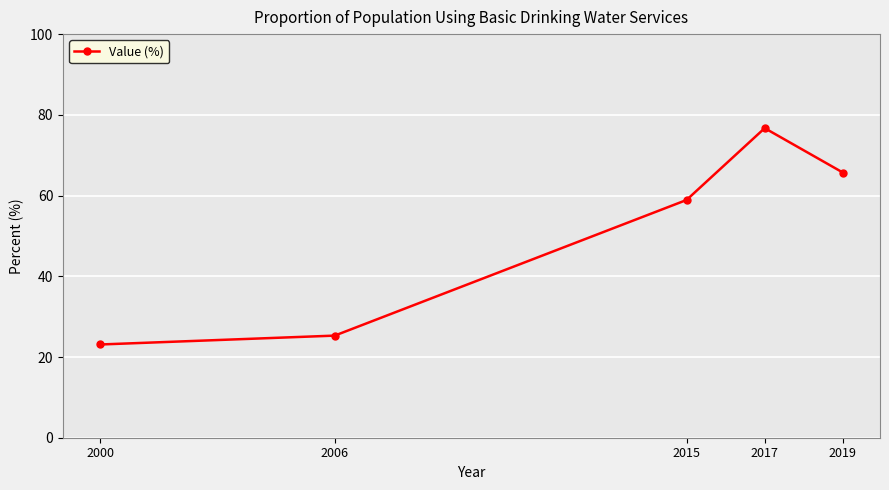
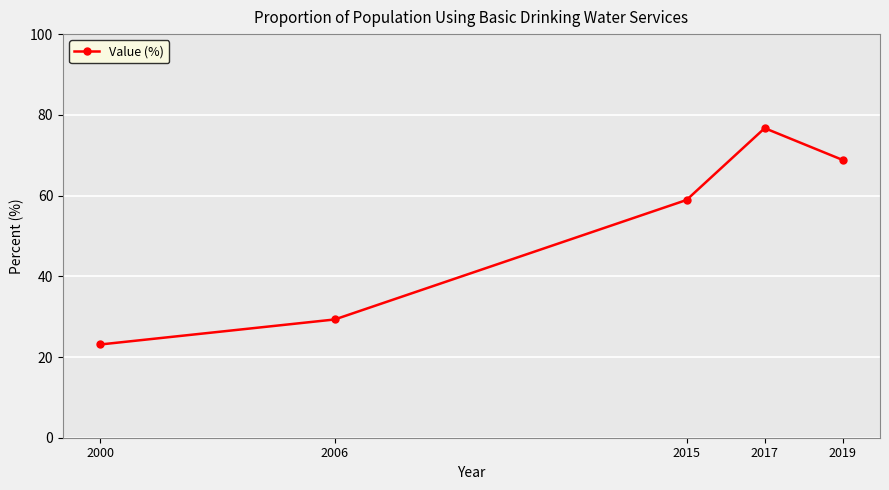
  {
    "2000": 23,
-   "2006": 25,
+   "2006": 29,
    "2015": 59,
    "2017": 77,
-   "2019": 66
+   "2019": 69
  }
